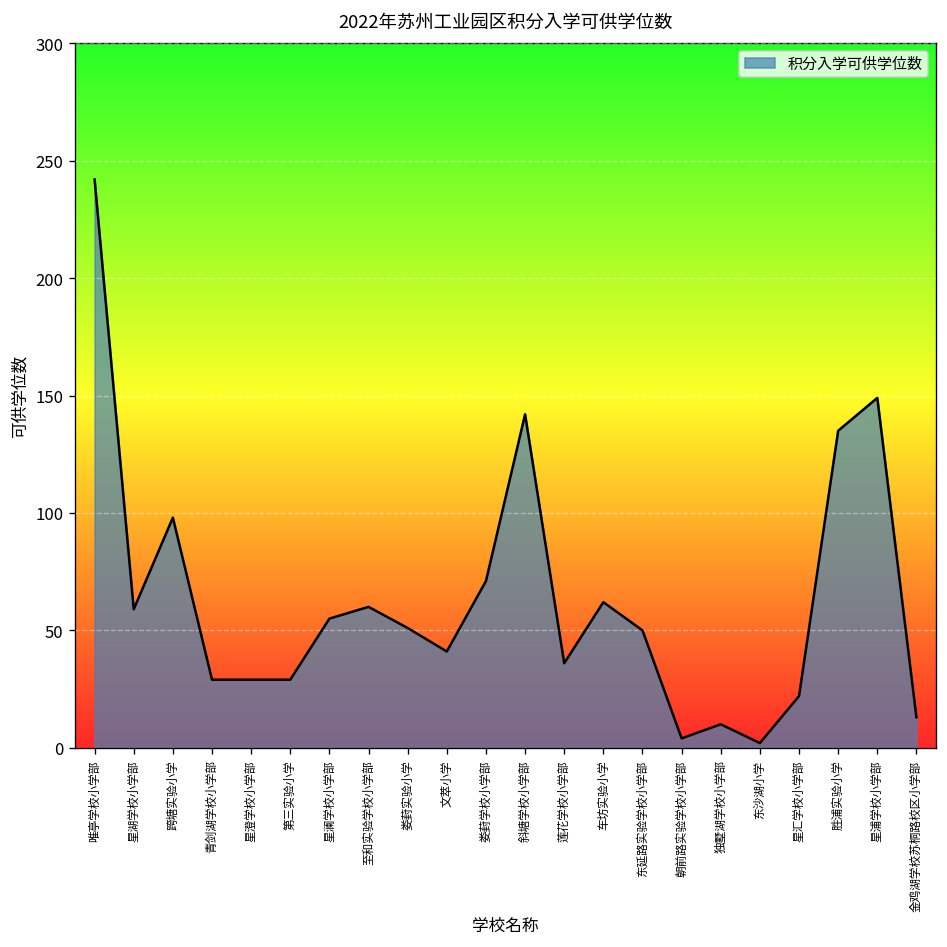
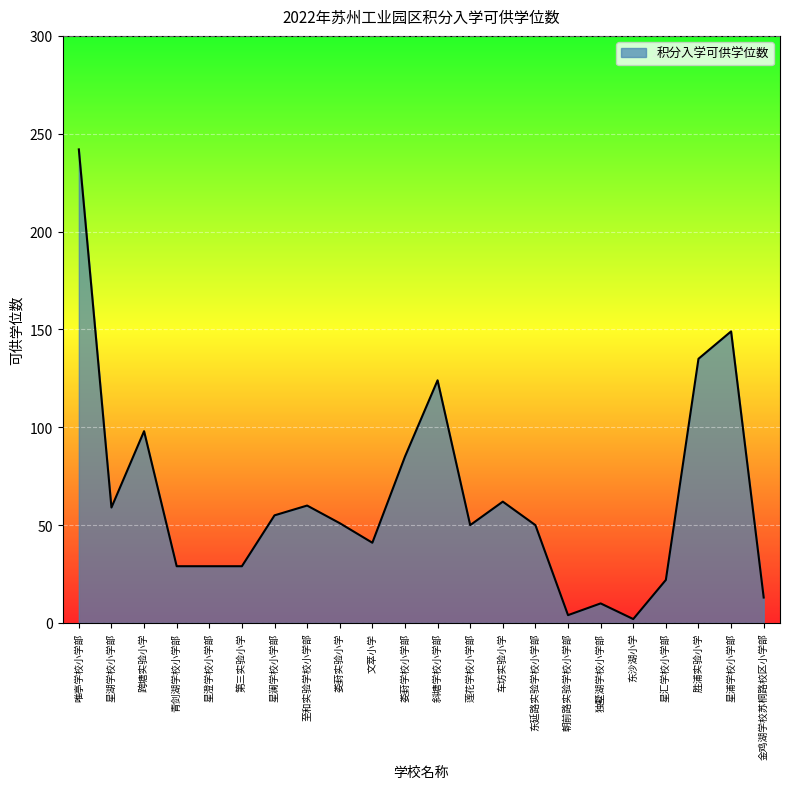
  {
    "唯亭学校小学部": 242,
    "星湖学校小学部": 59,
    "跨塘实验小学": 98,
    "青剑湖学校小学部": 29,
    "星澄学校小学部": 29,
    "第三实验小学": 29,
    "星澜学校小学部": 55,
    "至和实验学校小学部": 60,
    "娄葑实验小学": 51,
    "文萃小学": 41,
-   "娄葑学校小学部": 71,
-   "斜塘学校小学部": 142,
-   "莲花学校小学部": 36,
+   "娄葑学校小学部": 85,
+   "斜塘学校小学部": 124,
+   "莲花学校小学部": 50,
    "车坊实验小学": 62,
    "东延路实验学校小学部": 50,
    "朝前路实验学校小学部": 4,
    "独墅湖学校小学部": 10,
    "东沙湖小学": 2,
    "星汇学校小学部": 22,
    "胜浦实验小学": 135,
    "星浦学校小学部": 149,
    "金鸡湖学校苏桐路校区小学部": 13
  }
